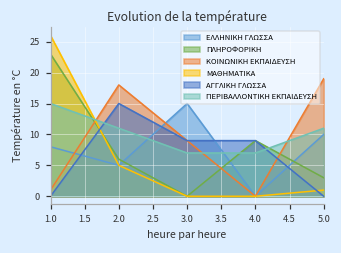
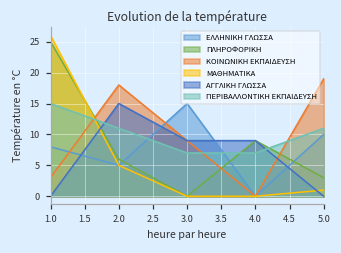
  {
    "ΠΛΗΡΟΦΟΡΙΚΗ": {
-     "1.0": 23,
+     "1.0": 25,
      "2.0": 6,
      "5.0": 3
    },
    "ΚΟΙΝΩΝΙΚΗ ΕΚΠΑΙΔΕΥΣΗ": {
-     "1.0": 1,
+     "1.0": 3,
      "2.0": 18,
      "5.0": 19
    },
    "ΜΑΘΗΜΑΤΙΚΑ": {
      "1.0": 26,
      "5.0": 1
    }
  }
